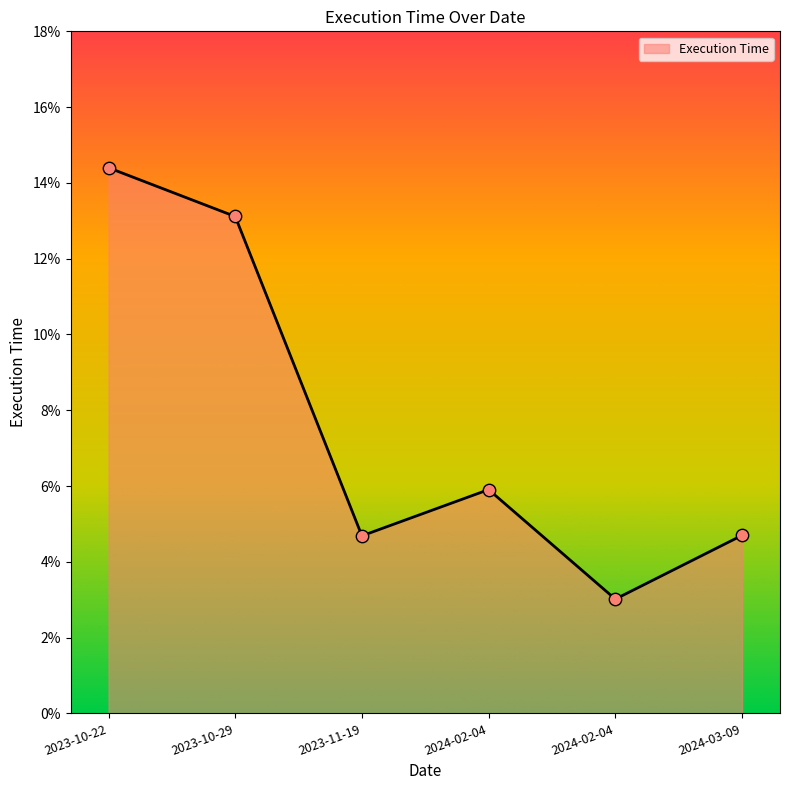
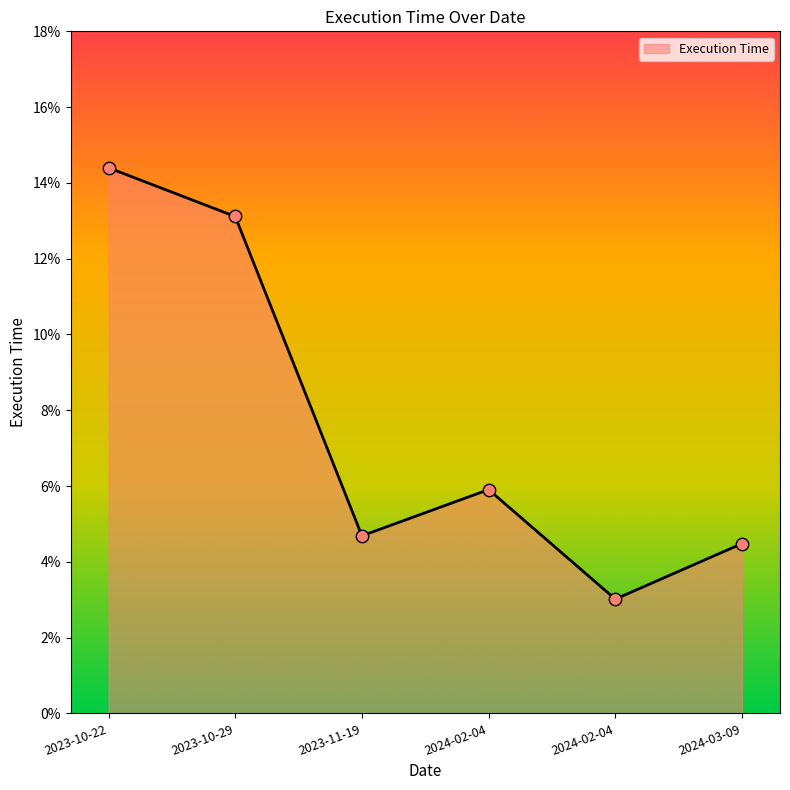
  {
    "2023-10-22": "14.4%",
    "2023-10-29": "13.1%",
    "2023-11-19": "4.7%",
-   "2024-03-09": "4.7%"
+   "2024-03-09": "4.5%"
  }
